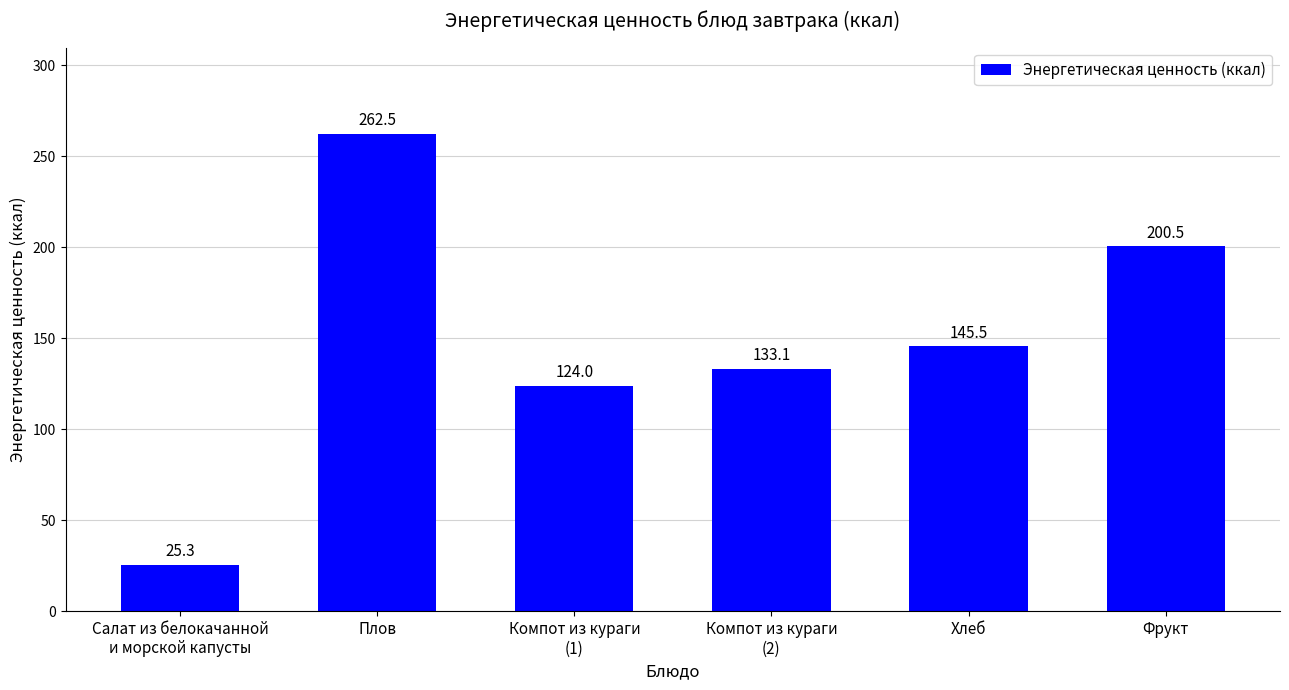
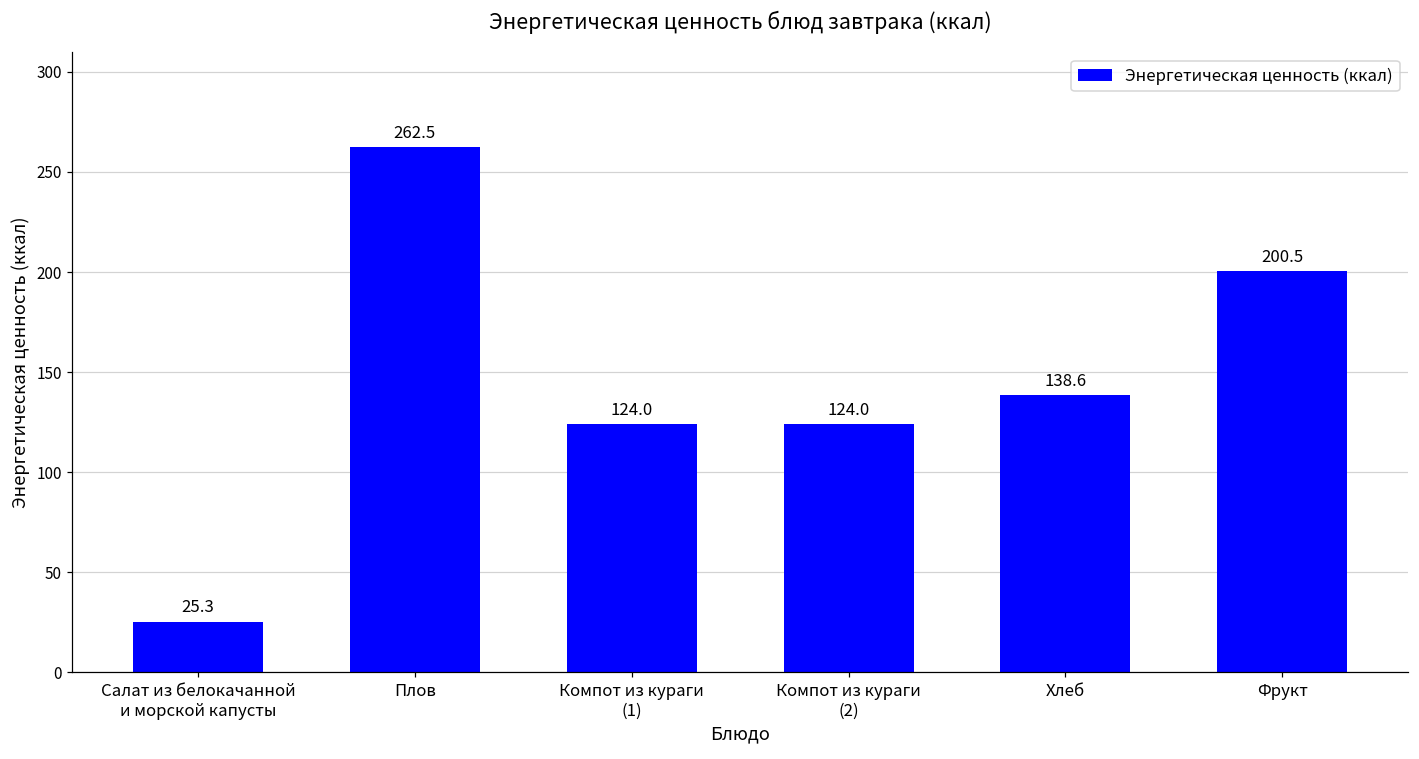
  {
    "Салат из белокачанной и морской капусты": 25.3,
    "Плов": 262.5,
    "Компот из кураги (1)": 124.0,
-   "Компот из кураги (2)": 133.1,
-   "Хлеб": 145.5,
+   "Компот из кураги (2)": 124.0,
+   "Хлеб": 138.6,
    "Фрукт": 200.5
  }
